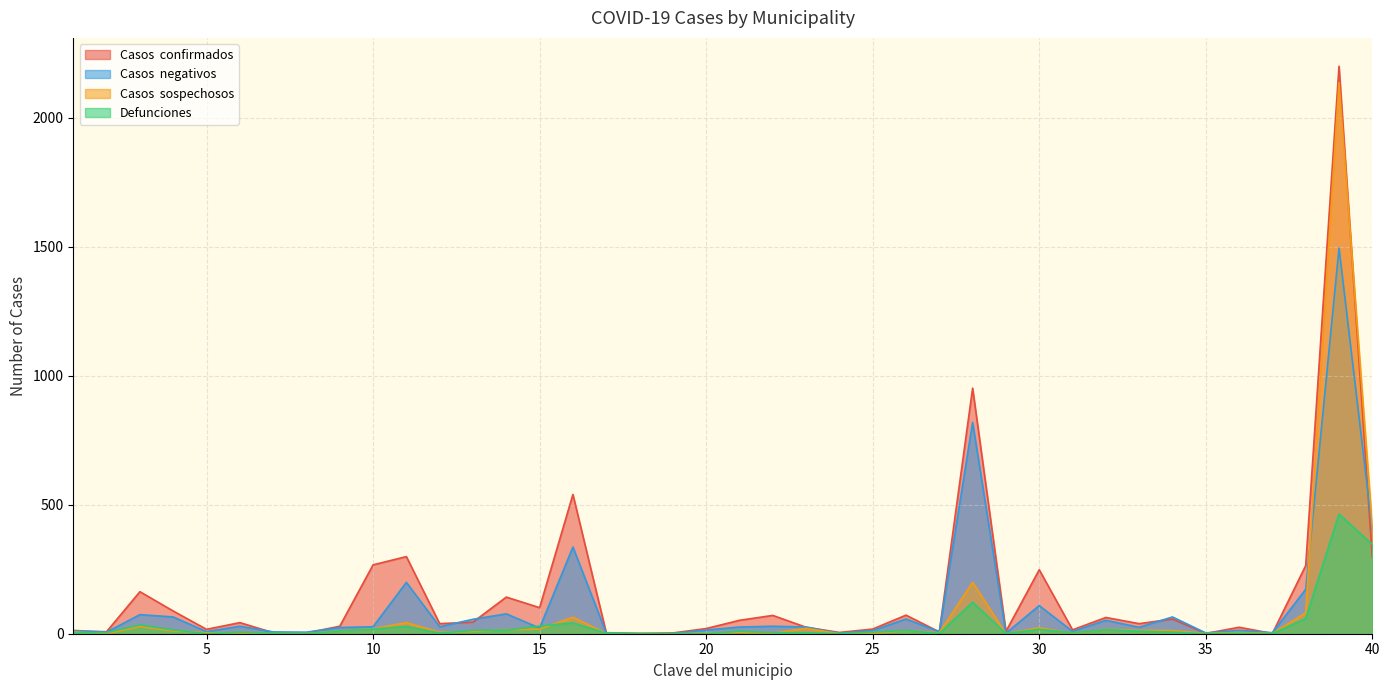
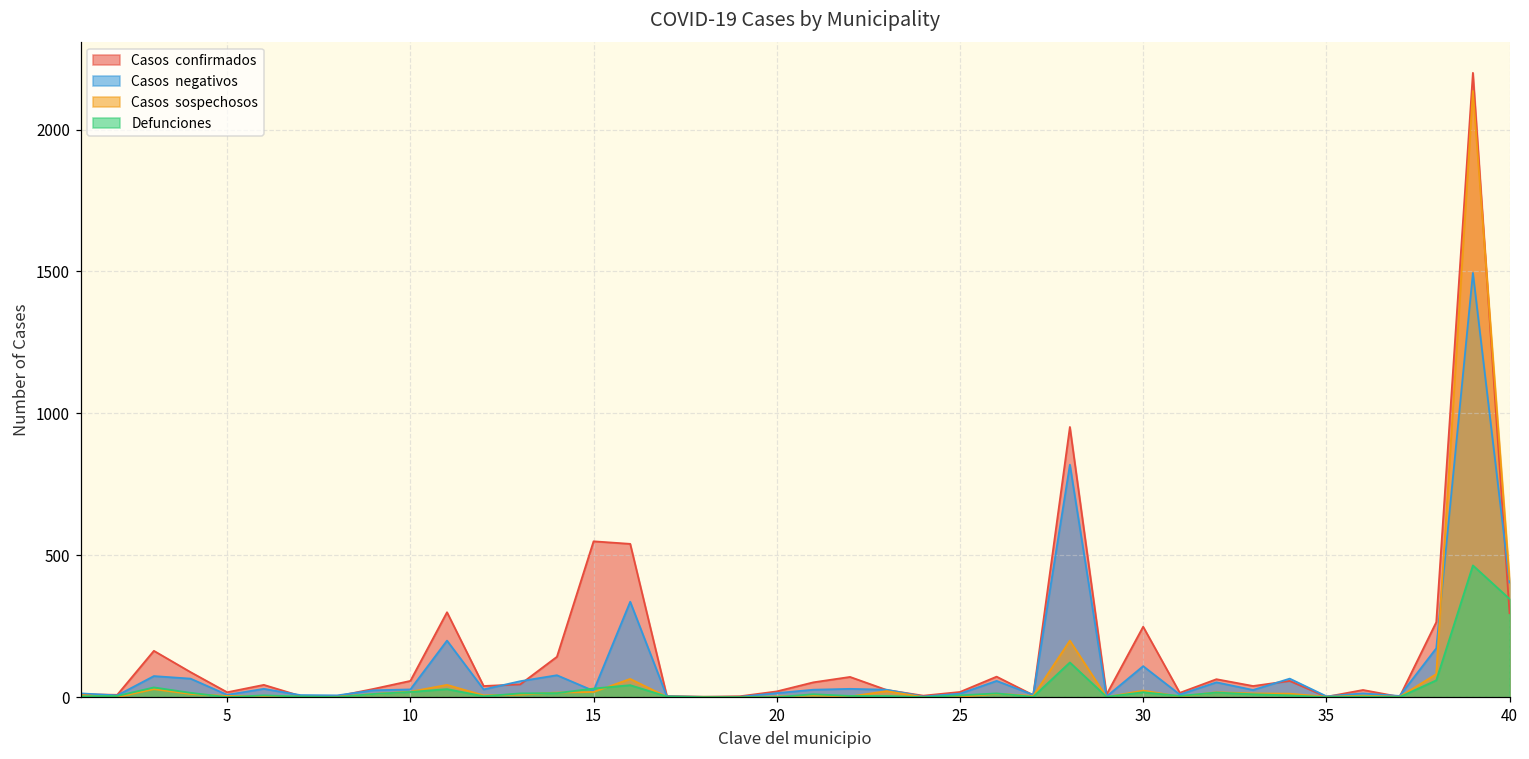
  {
    "Casos confirmados": {
-     "10": 270,
-     "15": 100,
+     "10": 60,
+     "15": 550,
      "30": 250,
      "40": 300
    },
    "Casos negativos": {
      "30": 110,
      "40": 400
    },
    "Casos sospechosos": {
      "40": 420
    },
    "Defunciones": {
      "40": 350
    }
  }
